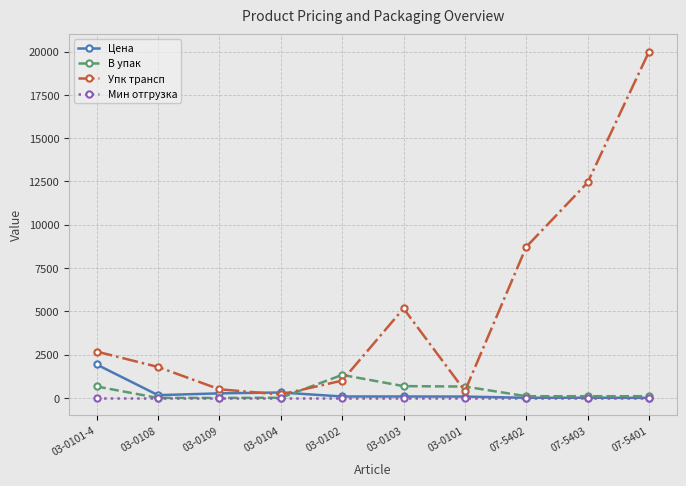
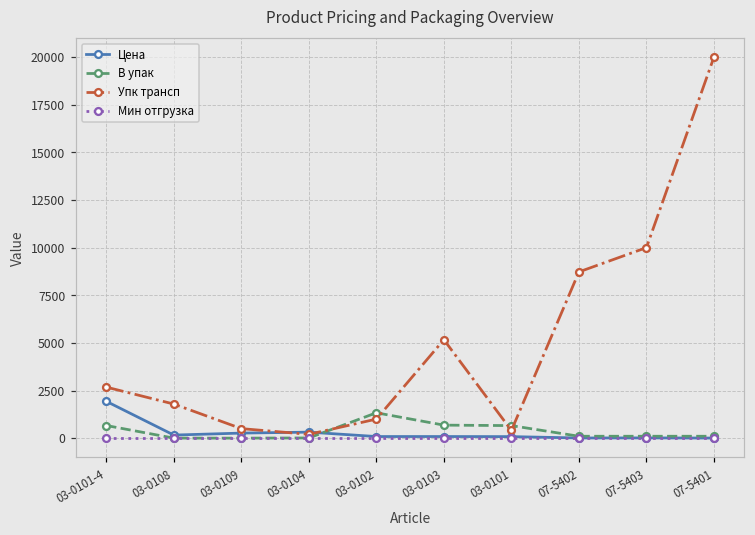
  {
    "Цена": {
      "03-0101-4": 1900,
      "03-0108": 200,
      "03-0109": 300
    },
    "В упак": {
      "03-0101-4": 700,
      "03-0102": 1300,
      "03-0103": 700,
      "03-0101": 700
    },
    "Упк трансп": {
      "03-0101-4": 2700,
      "03-0108": 1800,
      "03-0109": 500,
      "03-0102": 1000,
      "03-0103": 5200,
      "03-0101": 400,
      "07-5402": 8700,
-     "07-5403": 12400,
+     "07-5403": 10000,
      "07-5401": 20000
    },
    "Мин отгрузка": {
      "03-0101-4": 0
    }
  }
